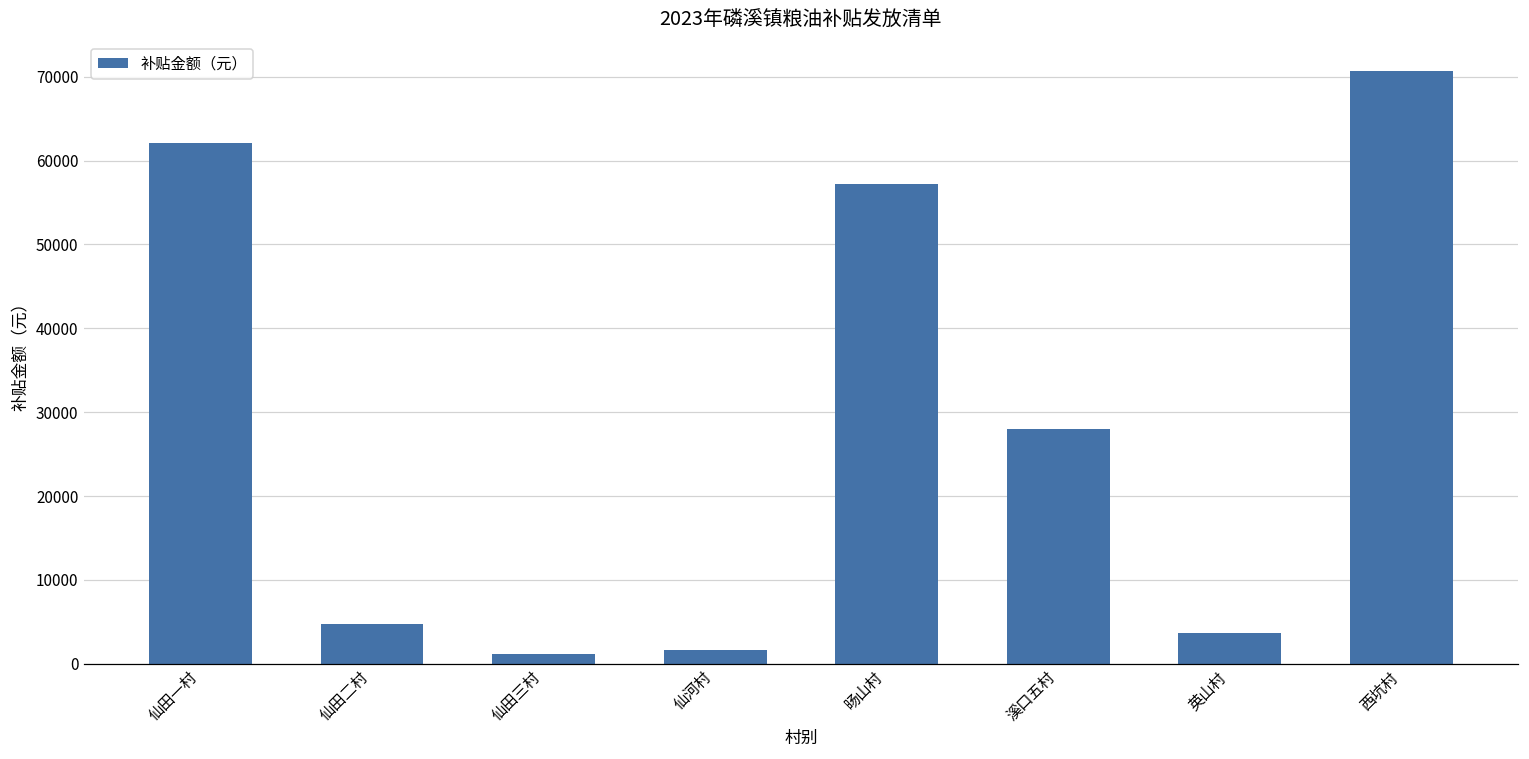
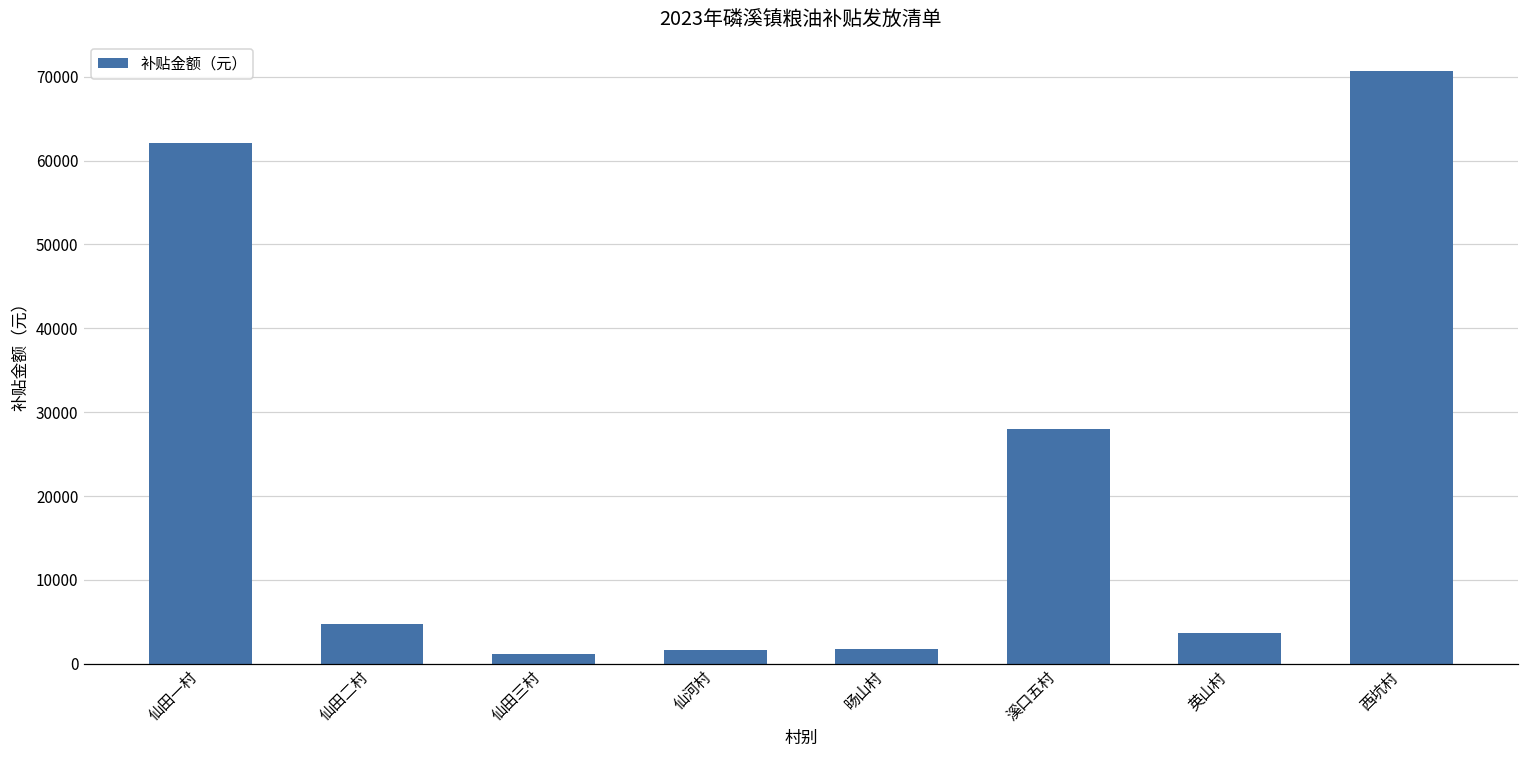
  {
    "仙田一村": 62000,
    "仙田二村": 5000,
    "仙田三村": 1000,
    "仙河村": 2000,
-   "旸山村": 57000,
+   "旸山村": 2000,
    "溪口五村": 28000,
    "英山村": 4000,
    "西坑村": 71000
  }
